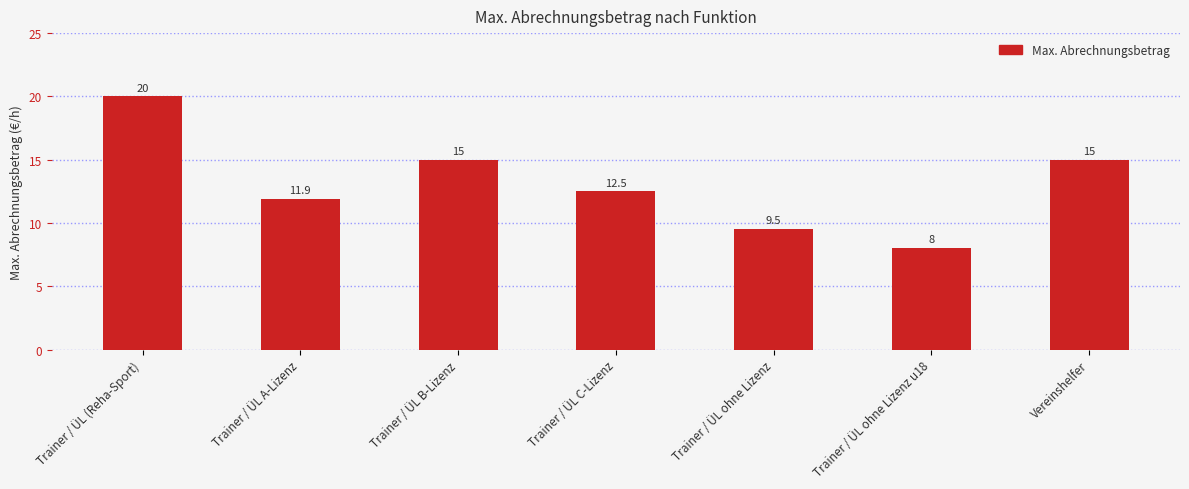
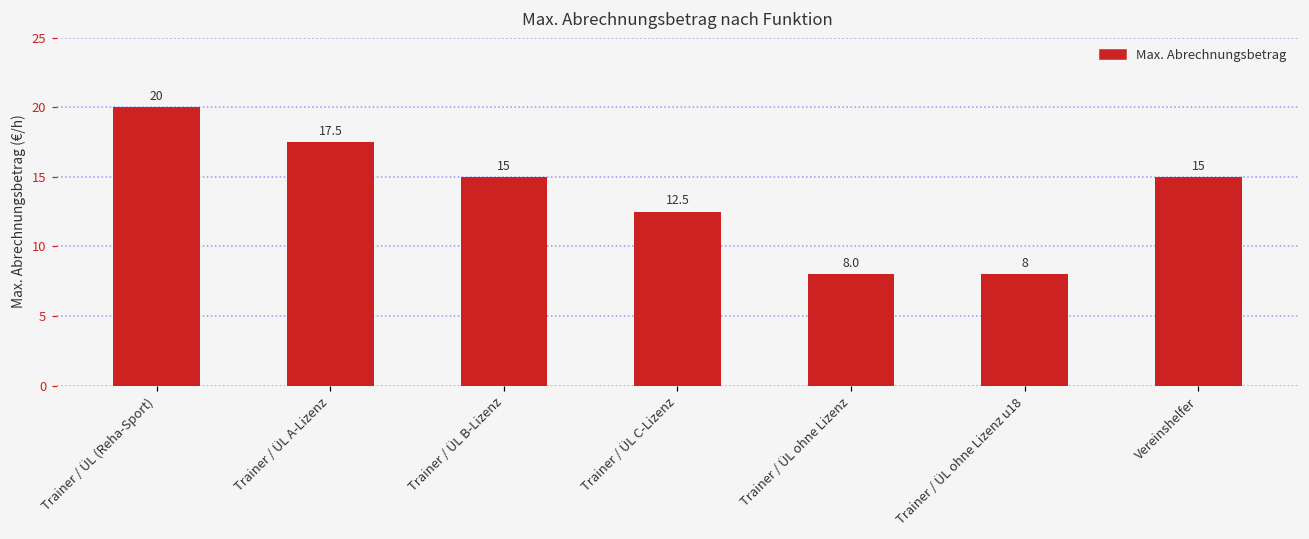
  {
    "Trainer / ÜL (Reha-Sport)": 20,
-   "Trainer / ÜL A-Lizenz": 11.9,
+   "Trainer / ÜL A-Lizenz": 17.5,
    "Trainer / ÜL B-Lizenz": 15,
    "Trainer / ÜL C-Lizenz": 12.5,
-   "Trainer / ÜL ohne Lizenz": 9.5,
+   "Trainer / ÜL ohne Lizenz": 8.0,
    "Trainer / ÜL ohne Lizenz u18": 8,
    "Vereinshelfer": 15
  }
